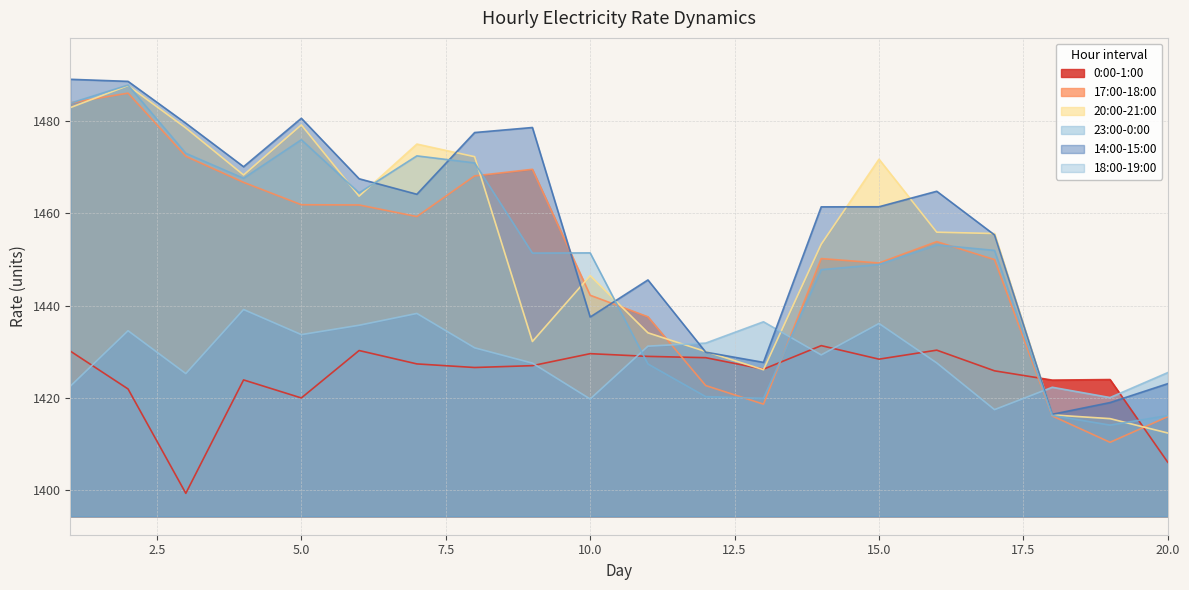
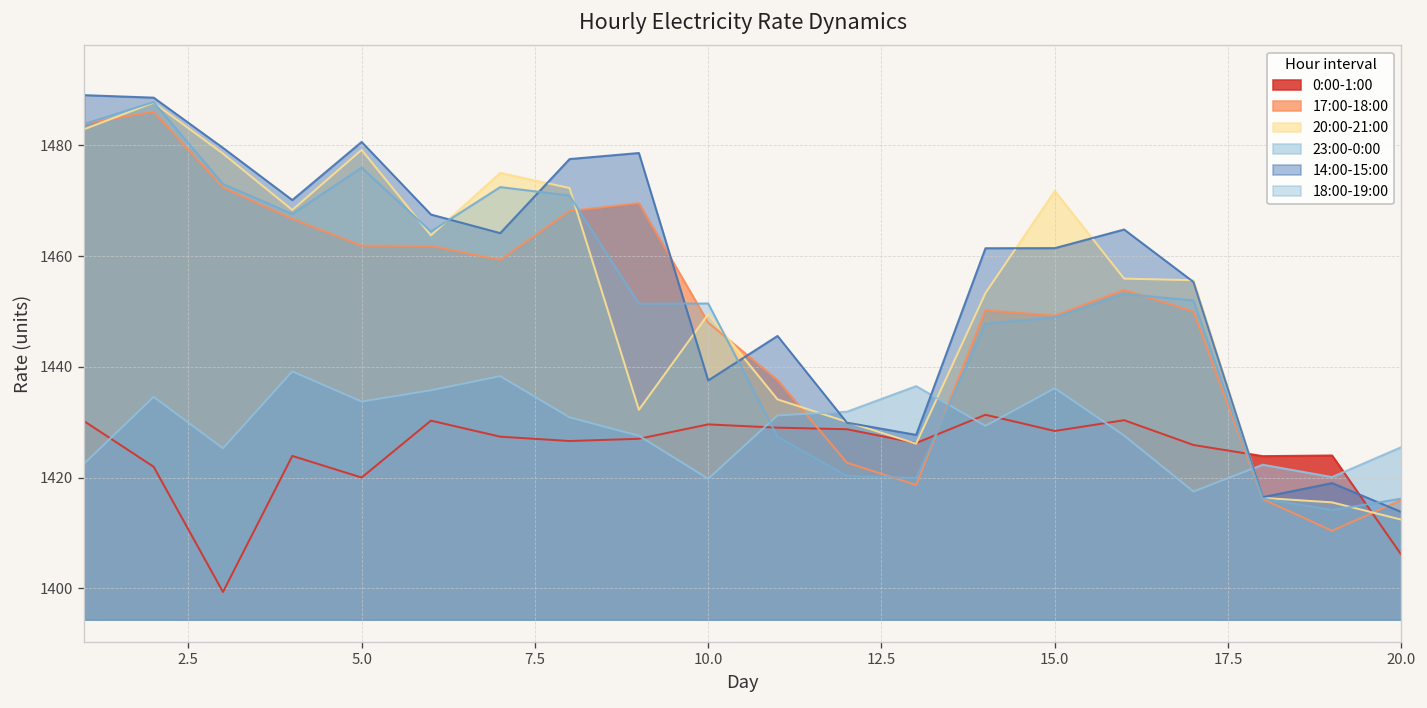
  {
    "0:00-1:00": {
      "5.0": 1420,
      "10.0": 1430,
      "15.0": 1428,
      "20.0": 1406
    },
    "17:00-18:00": {
      "5.0": 1462,
-     "10.0": 1442
+     "10.0": 1448
    },
    "20:00-21:00": {
      "5.0": 1479,
-     "10.0": 1447,
+     "10.0": 1450,
      "15.0": 1472,
      "20.0": 1412
    },
    "14:00-15:00": {
      "5.0": 1481,
      "10.0": 1438,
      "15.0": 1461,
-     "20.0": 1423
+     "20.0": 1414
    }
  }
